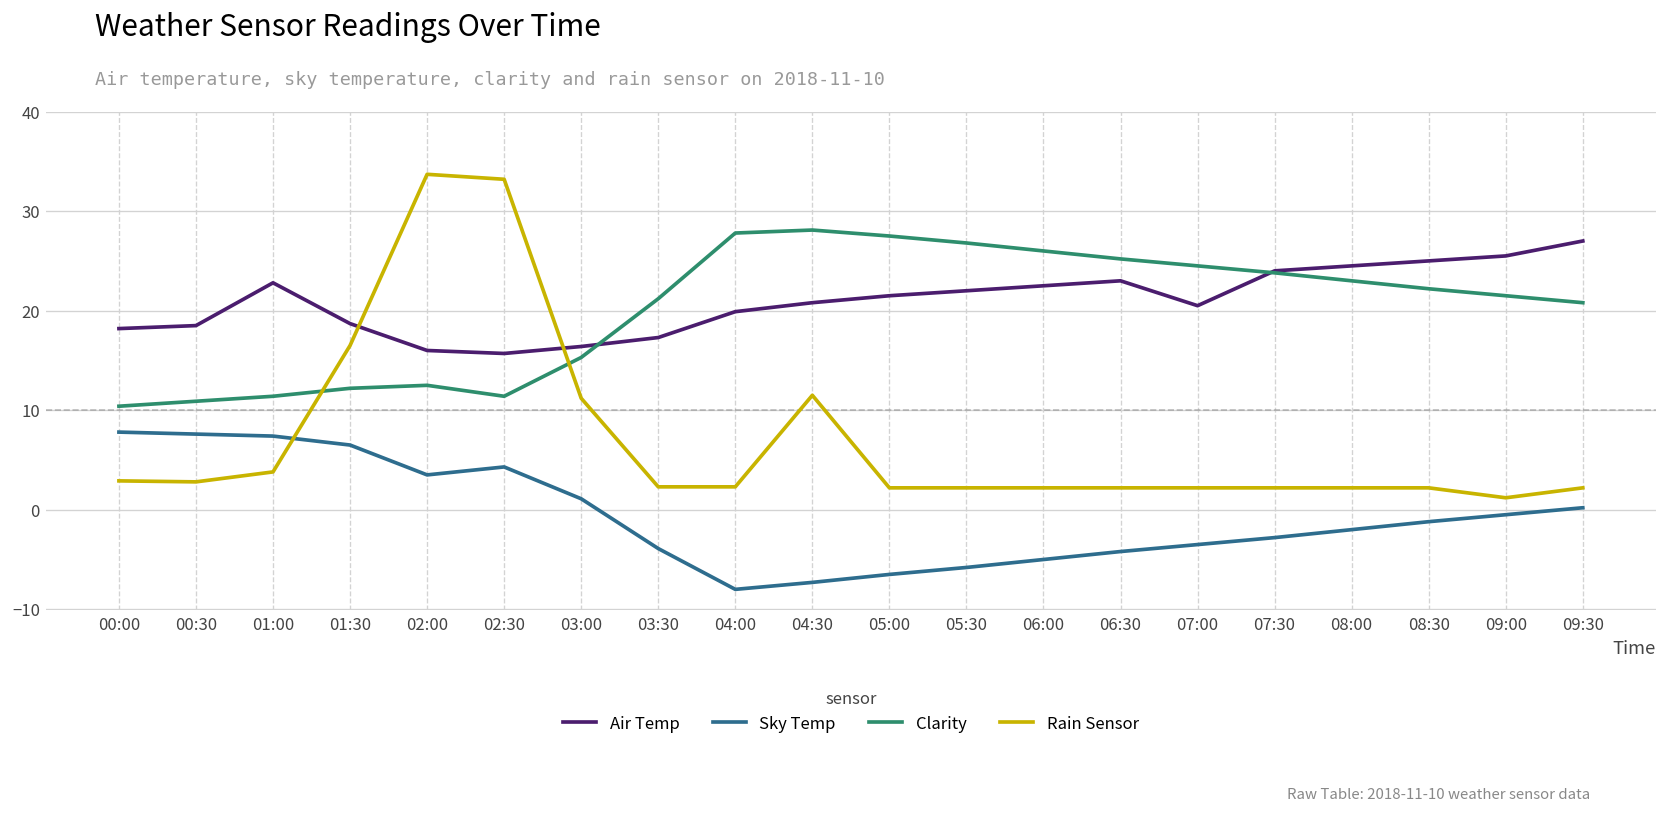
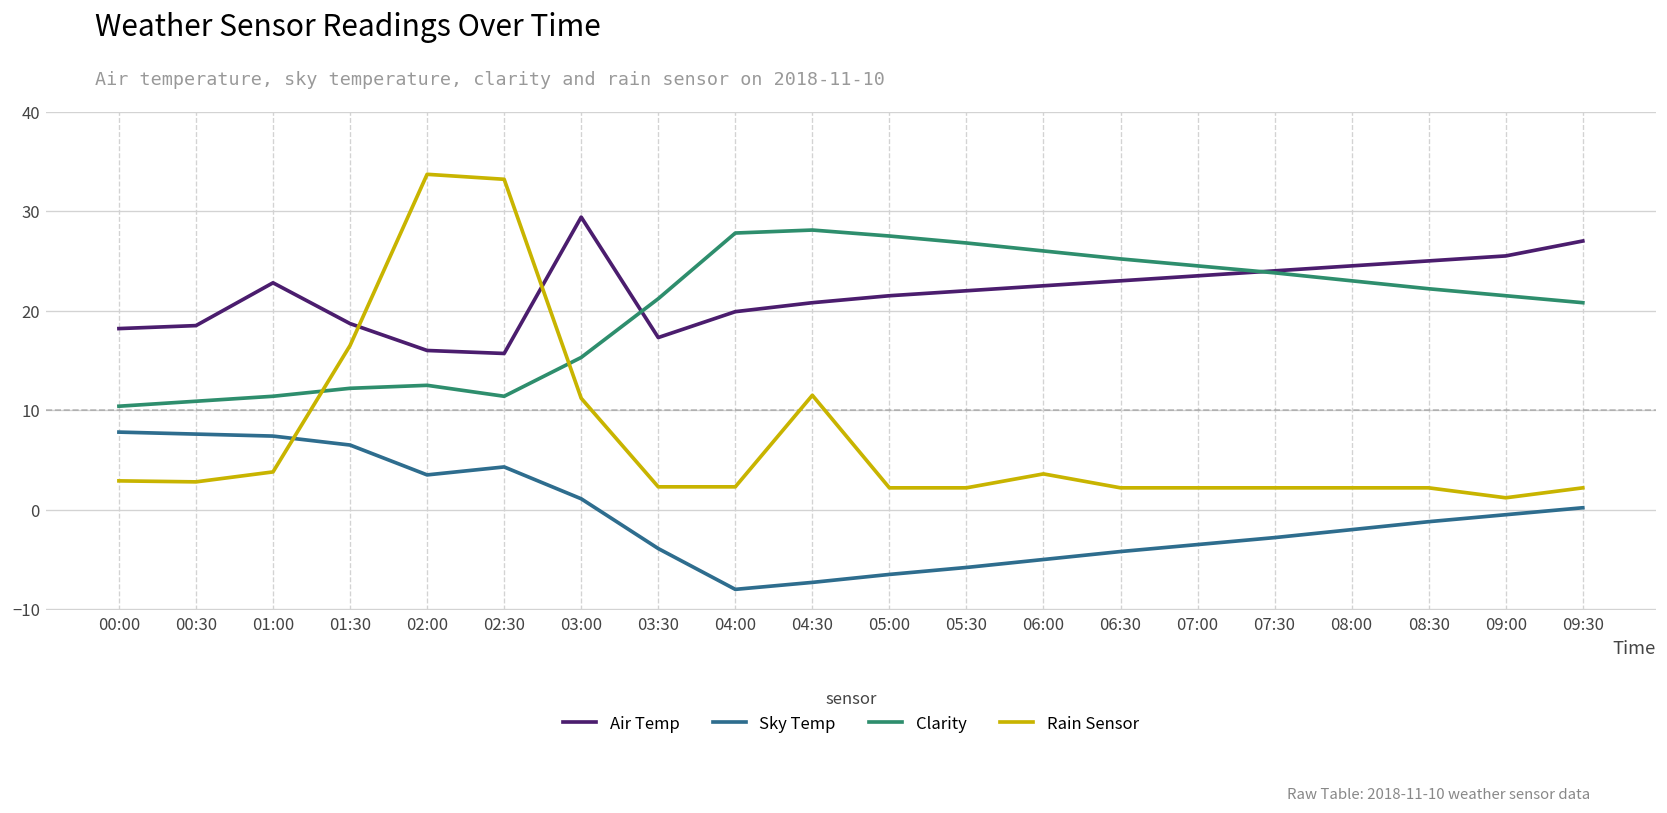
  {
    "Air Temp": {
      "00:00": 18,
      "00:30": 19,
      "01:00": 23,
      "01:30": 19,
      "02:00": 16,
      "02:30": 16,
-     "03:00": 16,
+     "03:00": 29,
      "03:30": 17,
      "04:00": 20,
      "04:30": 21,
      "05:00": 22,
      "05:30": 22,
      "06:00": 23,
      "06:30": 23,
-     "07:00": 21,
+     "07:00": 24,
      "08:00": 25,
      "08:30": 25,
      "09:00": 26,
      "09:30": 27
    },
    "Rain Sensor": {
      "00:00": 3,
      "00:30": 3,
      "01:00": 4,
      "01:30": 17,
      "02:00": 34,
      "02:30": 33,
      "03:00": 11,
      "03:30": 2,
      "04:00": 2,
      "04:30": 12,
      "05:00": 2,
      "05:30": 2,
-     "06:00": 2,
+     "06:00": 4,
      "06:30": 2,
      "07:00": 2,
      "07:30": 2,
      "08:00": 2,
      "08:30": 2,
      "09:00": 1,
      "09:30": 2
    }
  }
